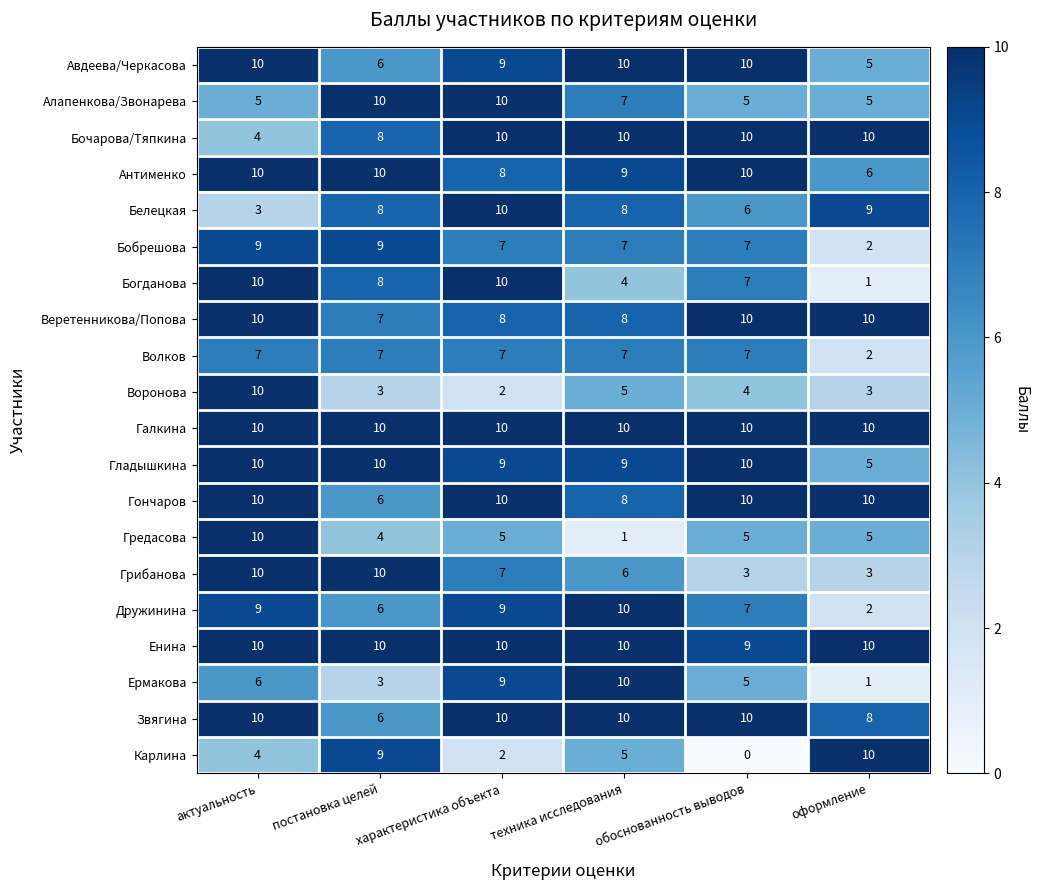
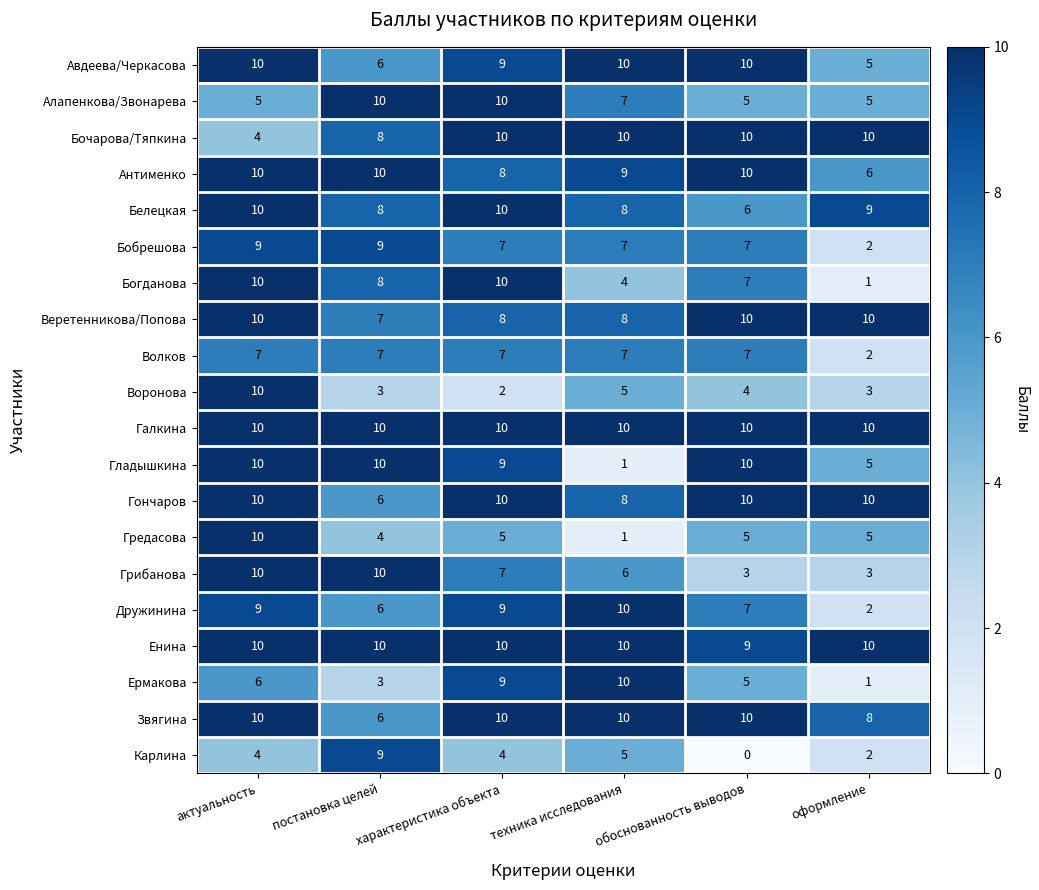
  {
    "Авдеева/Черкасова": {
      "актуальность": 10,
      "постановка целей": 6,
      "характеристика объекта": 9,
      "техника исследования": 10,
      "обоснованность выводов": 10,
      "оформление": 5
    },
    "Алапенкова/Звонарева": {
      "актуальность": 5,
      "постановка целей": 10,
      "характеристика объекта": 10,
      "техника исследования": 7,
      "обоснованность выводов": 5,
      "оформление": 5
    },
    "Бочарова/Тяпкина": {
      "актуальность": 4,
      "постановка целей": 8,
      "характеристика объекта": 10,
      "техника исследования": 10,
      "обоснованность выводов": 10,
      "оформление": 10
    },
    "Антименко": {
      "актуальность": 10,
      "постановка целей": 10,
      "характеристика объекта": 8,
      "техника исследования": 9,
      "обоснованность выводов": 10,
      "оформление": 6
    },
    "Белецкая": {
-     "актуальность": 3,
+     "актуальность": 10,
      "постановка целей": 8,
      "характеристика объекта": 10,
      "техника исследования": 8,
      "обоснованность выводов": 6,
      "оформление": 9
    },
    "Бобрешова": {
      "актуальность": 9,
      "постановка целей": 9,
      "характеристика объекта": 7,
      "техника исследования": 7,
      "обоснованность выводов": 7,
      "оформление": 2
    },
    "Богданова": {
      "актуальность": 10,
      "постановка целей": 8,
      "характеристика объекта": 10,
      "техника исследования": 4,
      "обоснованность выводов": 7,
      "оформление": 1
    },
    "Веретенникова/Попова": {
      "актуальность": 10,
      "постановка целей": 7,
      "характеристика объекта": 8,
      "техника исследования": 8,
      "обоснованность выводов": 10,
      "оформление": 10
    },
    "Волков": {
      "актуальность": 7,
      "постановка целей": 7,
      "характеристика объекта": 7,
      "техника исследования": 7,
      "обоснованность выводов": 7,
      "оформление": 2
    },
    "Воронова": {
      "актуальность": 10,
      "постановка целей": 3,
      "характеристика объекта": 2,
      "техника исследования": 5,
      "обоснованность выводов": 4,
      "оформление": 3
    },
    "Галкина": {
      "актуальность": 10,
      "постановка целей": 10,
      "характеристика объекта": 10,
      "техника исследования": 10,
      "обоснованность выводов": 10,
      "оформление": 10
    },
    "Гладышкина": {
      "актуальность": 10,
      "постановка целей": 10,
      "характеристика объекта": 9,
-     "техника исследования": 9,
+     "техника исследования": 1,
      "обоснованность выводов": 10,
      "оформление": 5
    },
    "Гончаров": {
      "актуальность": 10,
      "постановка целей": 6,
      "характеристика объекта": 10,
      "техника исследования": 8,
      "обоснованность выводов": 10,
      "оформление": 10
    },
    "Гредасова": {
      "актуальность": 10,
      "постановка целей": 4,
      "характеристика объекта": 5,
      "техника исследования": 1,
      "обоснованность выводов": 5,
      "оформление": 5
    },
    "Грибанова": {
      "актуальность": 10,
      "постановка целей": 10,
      "характеристика объекта": 7,
      "техника исследования": 6,
      "обоснованность выводов": 3,
      "оформление": 3
    },
    "Дружинина": {
      "актуальность": 9,
      "постановка целей": 6,
      "характеристика объекта": 9,
      "техника исследования": 10,
      "обоснованность выводов": 7,
      "оформление": 2
    },
    "Енина": {
      "актуальность": 10,
      "постановка целей": 10,
      "характеристика объекта": 10,
      "техника исследования": 10,
      "обоснованность выводов": 9,
      "оформление": 10
    },
    "Ермакова": {
      "актуальность": 6,
      "постановка целей": 3,
      "характеристика объекта": 9,
      "техника исследования": 10,
      "обоснованность выводов": 5,
      "оформление": 1
    },
    "Звягина": {
      "актуальность": 10,
      "постановка целей": 6,
      "характеристика объекта": 10,
      "техника исследования": 10,
      "обоснованность выводов": 10,
      "оформление": 8
    },
    "Карлина": {
      "актуальность": 4,
      "постановка целей": 9,
-     "характеристика объекта": 2,
+     "характеристика объекта": 4,
      "техника исследования": 5,
      "обоснованность выводов": 0,
-     "оформление": 10
+     "оформление": 2
    }
  }
